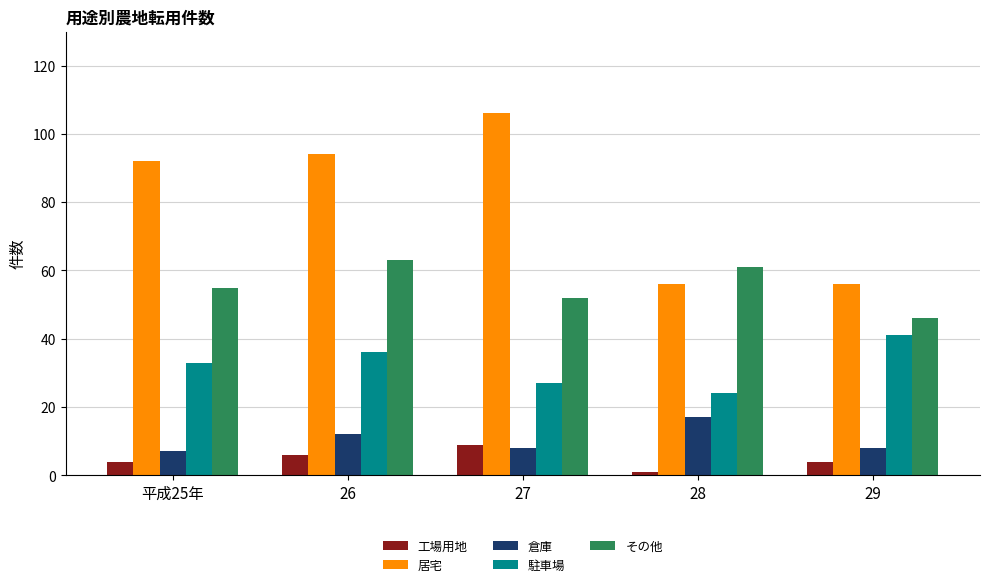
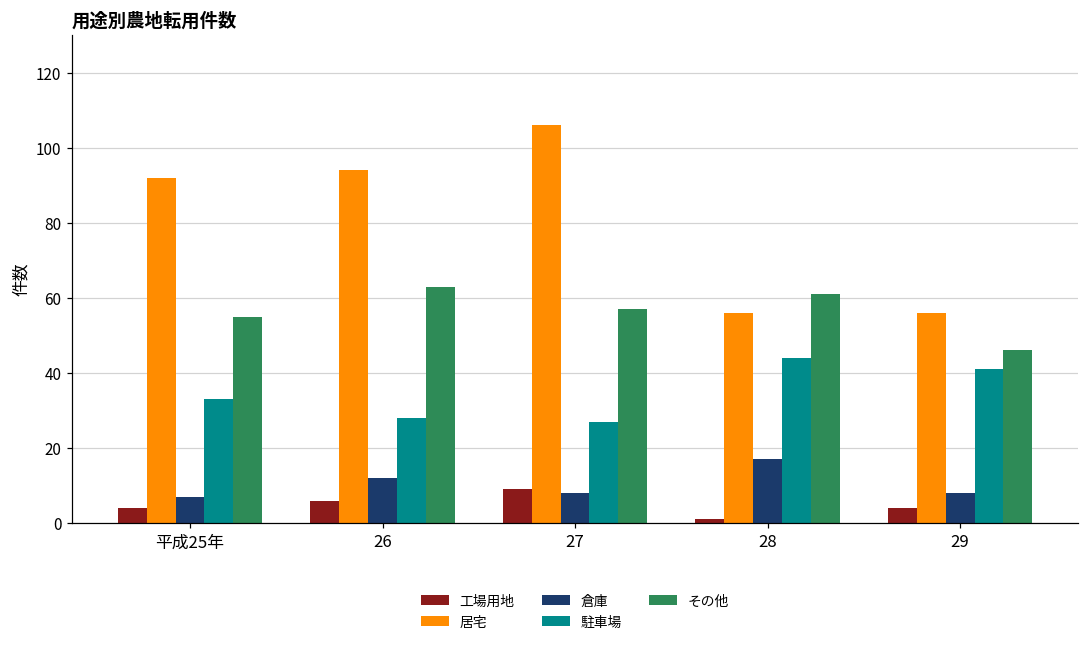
  {
    "工場用地": {
      "平成25年": 4,
      "26": 6,
      "27": 9,
      "28": 1,
      "29": 4
    },
    "居宅": {
      "平成25年": 92,
      "26": 94,
      "27": 106,
      "28": 56,
      "29": 56
    },
    "倉庫": {
      "平成25年": 7,
      "26": 12,
      "27": 8,
      "28": 17,
      "29": 8
    },
    "駐車場": {
      "平成25年": 33,
-     "26": 36,
+     "26": 28,
      "27": 27,
-     "28": 24,
+     "28": 44,
      "29": 41
    },
    "その他": {
      "平成25年": 55,
      "26": 63,
-     "27": 52,
+     "27": 57,
      "28": 61,
      "29": 46
    }
  }
